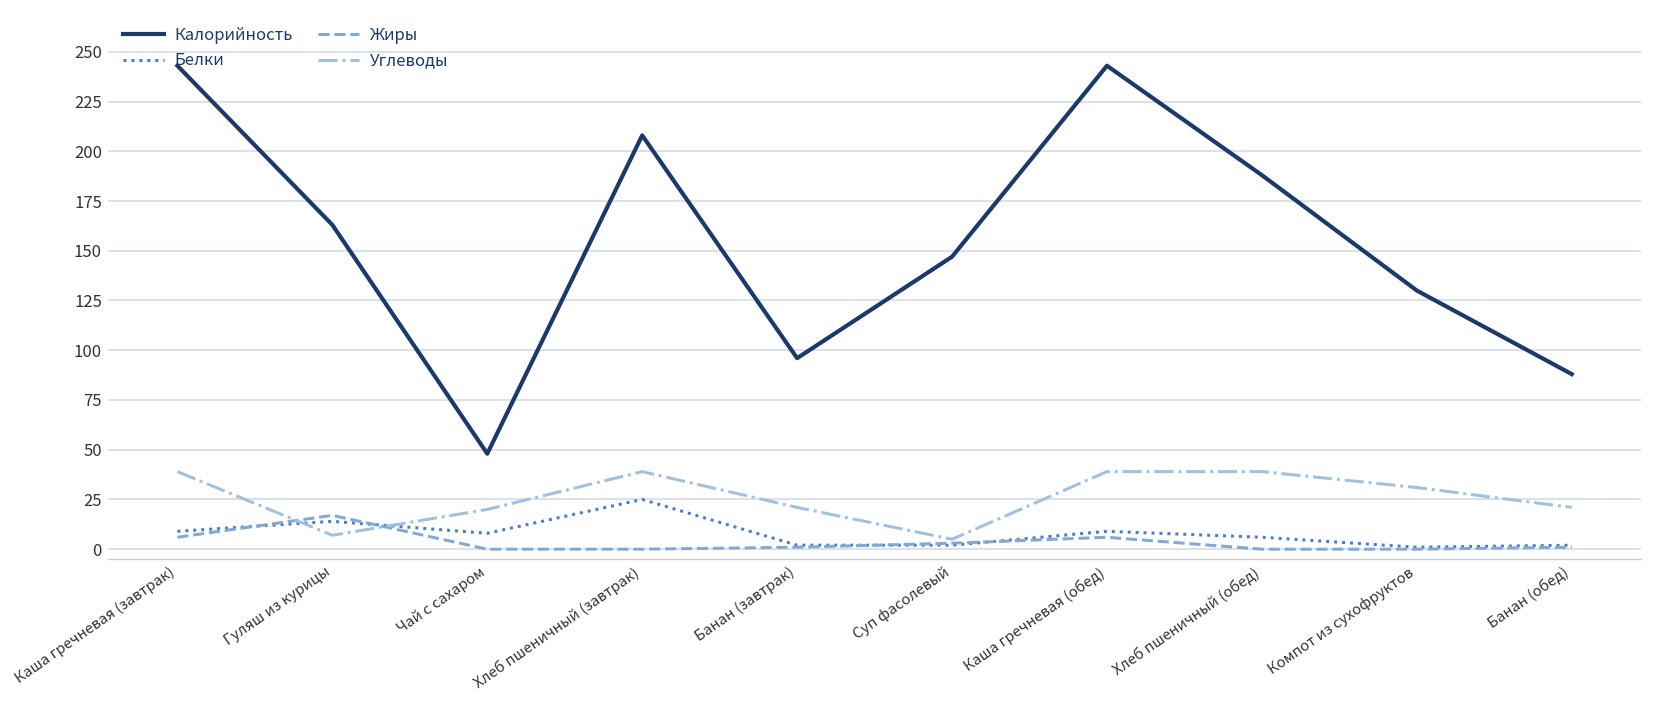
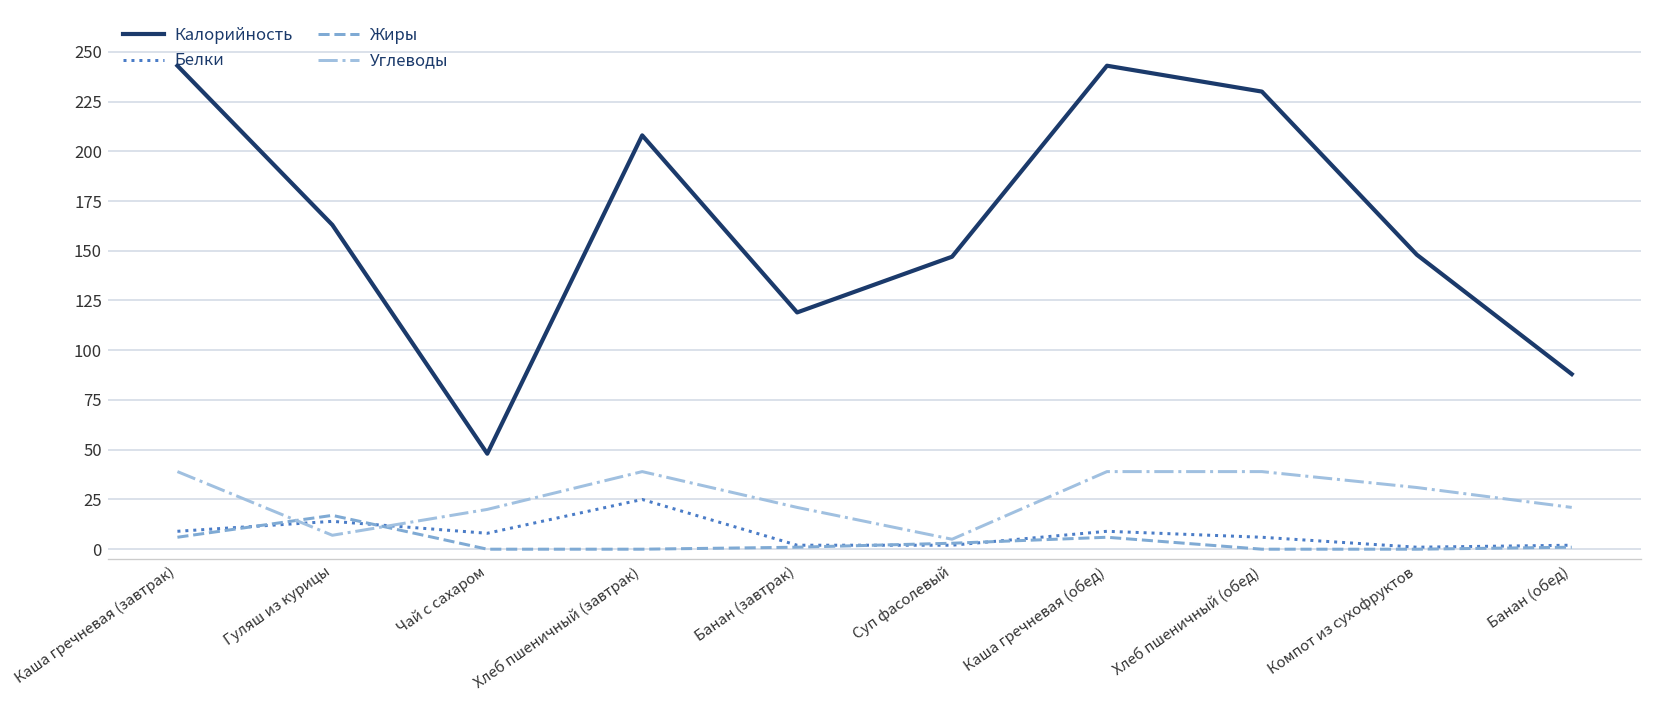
  {
    "Калорийность": {
      "Каша гречневая (завтрак)": 243,
      "Гуляш из курицы": 163,
      "Чай с сахаром": 48,
      "Хлеб пшеничный (завтрак)": 208,
-     "Банан (завтрак)": 96,
+     "Банан (завтрак)": 119,
      "Суп фасолевый": 147,
      "Каша гречневая (обед)": 243,
-     "Хлеб пшеничный (обед)": 188,
-     "Компот из сухофруктов": 130,
+     "Хлеб пшеничный (обед)": 230,
+     "Компот из сухофруктов": 148,
      "Банан (обед)": 88
    },
    "Белки": {
      "Каша гречневая (завтрак)": 9,
      "Гуляш из курицы": 14,
      "Чай с сахаром": 8,
      "Хлеб пшеничный (завтрак)": 25,
      "Каша гречневая (обед)": 9,
      "Хлеб пшеничный (обед)": 6
    }
  }
